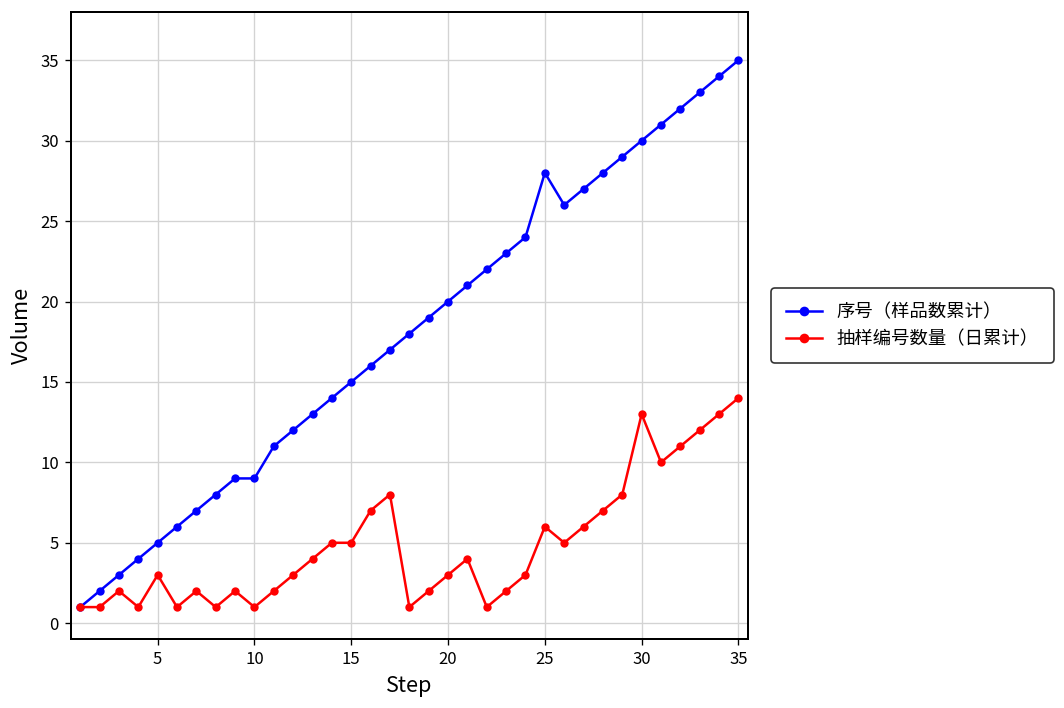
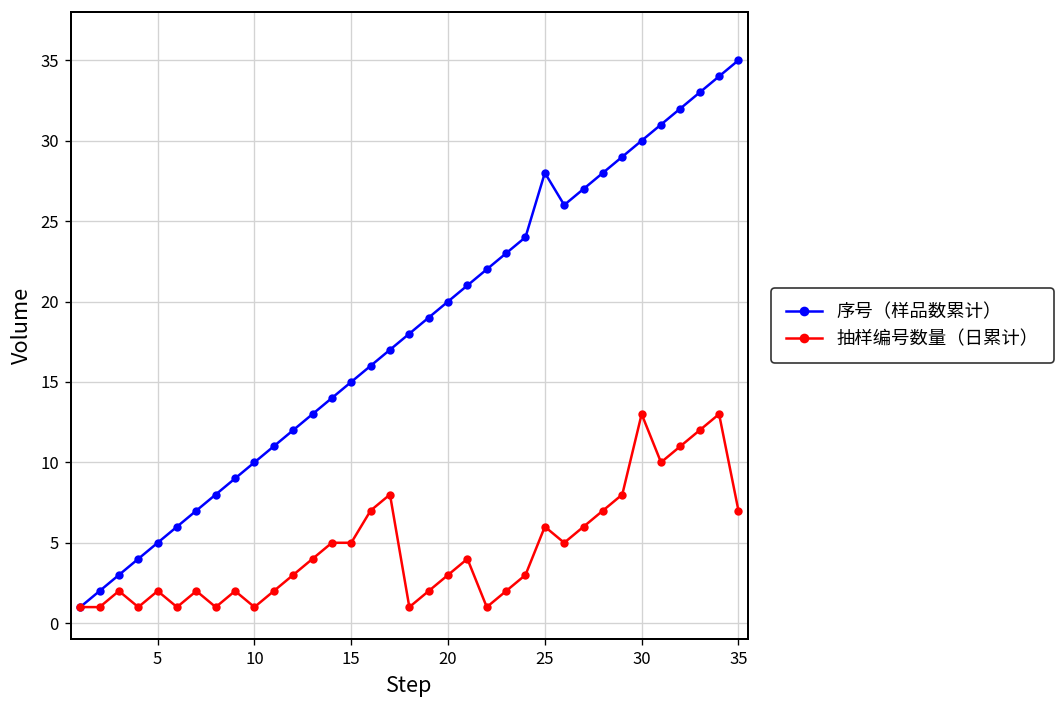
  {
    "序号（样品数累计）": {
      "5": 5,
-     "10": 9,
+     "10": 10,
      "15": 15,
      "20": 20,
      "25": 28,
      "30": 30,
      "35": 35
    },
    "抽样编号数量（日累计）": {
-     "5": 3,
+     "5": 2,
      "10": 1,
      "15": 5,
      "20": 3,
      "25": 6,
      "30": 13,
-     "35": 14
+     "35": 7
    }
  }
